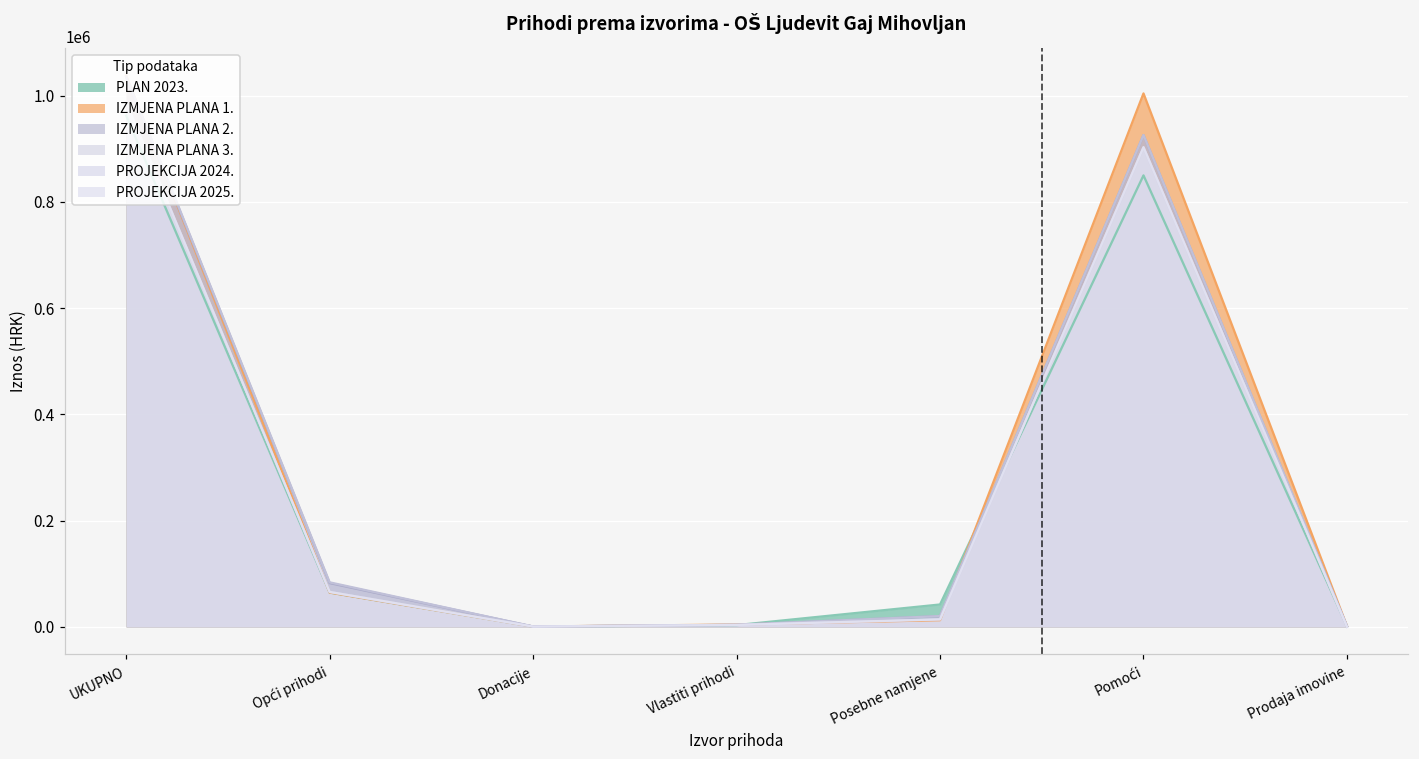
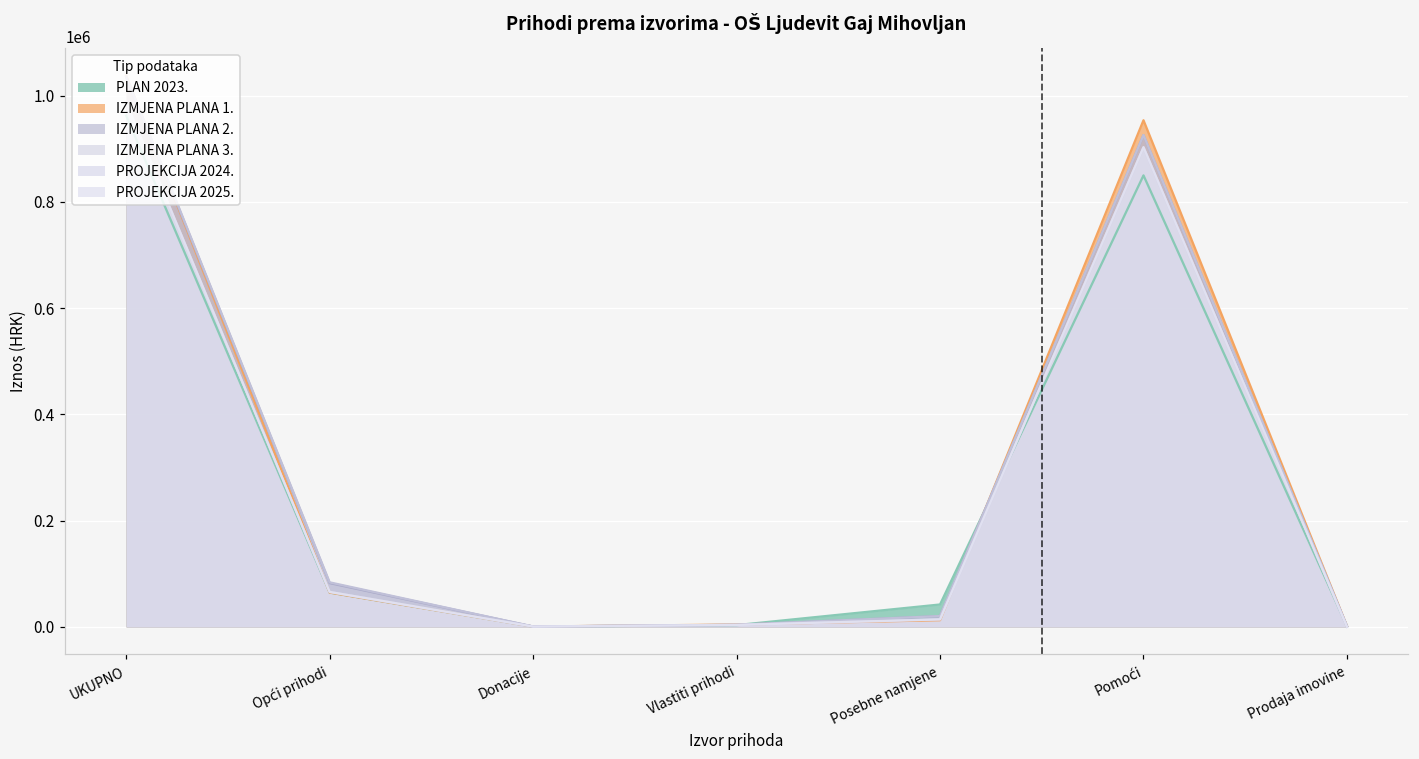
  {
    "IZMJENA PLANA 1.": {
-     "Pomoći": 1000000
+     "Pomoći": 950000
    }
  }
